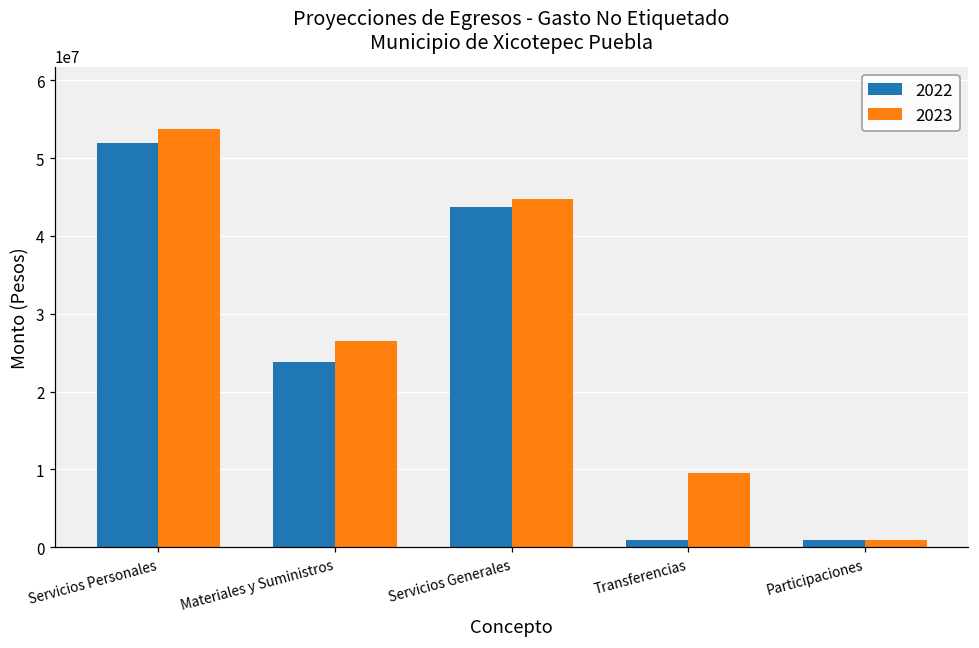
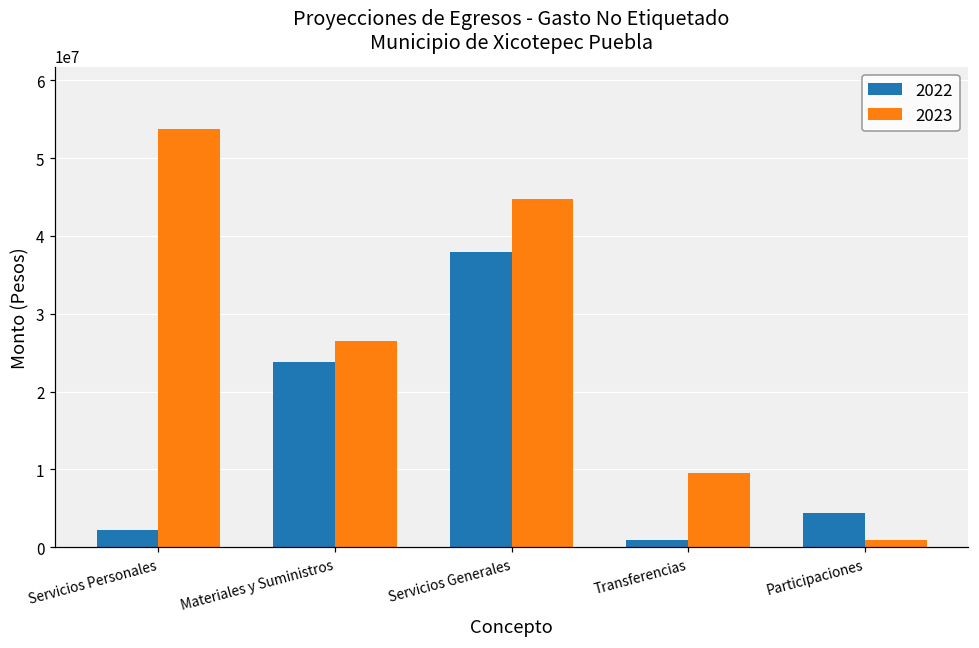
  {
    "2022": {
-     "Servicios Personales": 52000000,
+     "Servicios Personales": 2000000,
      "Materiales y Suministros": 24000000,
-     "Servicios Generales": 44000000,
+     "Servicios Generales": 38000000,
      "Transferencias": 1000000,
-     "Participaciones": 1000000
+     "Participaciones": 4000000
    },
    "2023": {
      "Servicios Personales": 54000000,
      "Materiales y Suministros": 27000000,
      "Servicios Generales": 45000000,
      "Transferencias": 10000000,
      "Participaciones": 1000000
    }
  }
